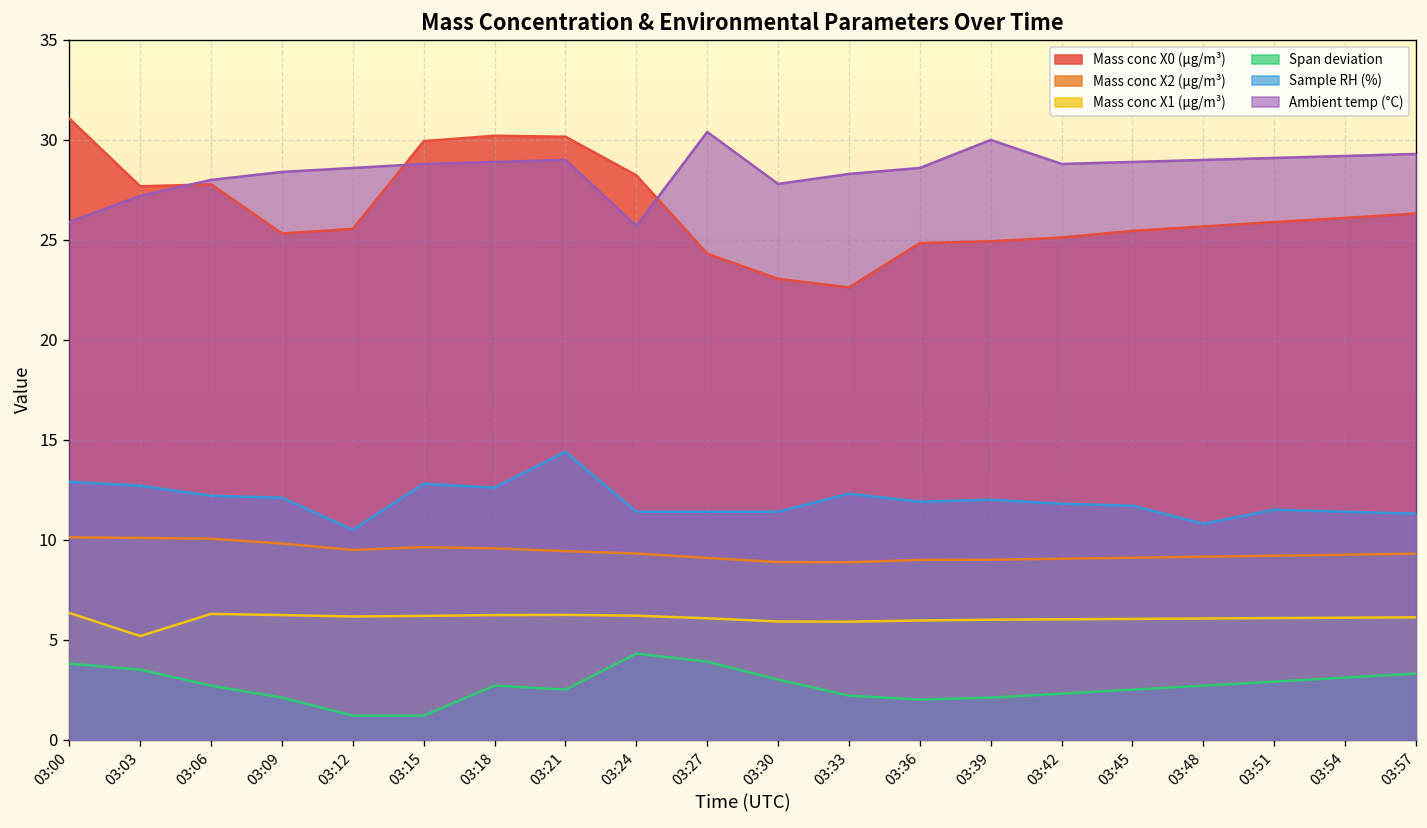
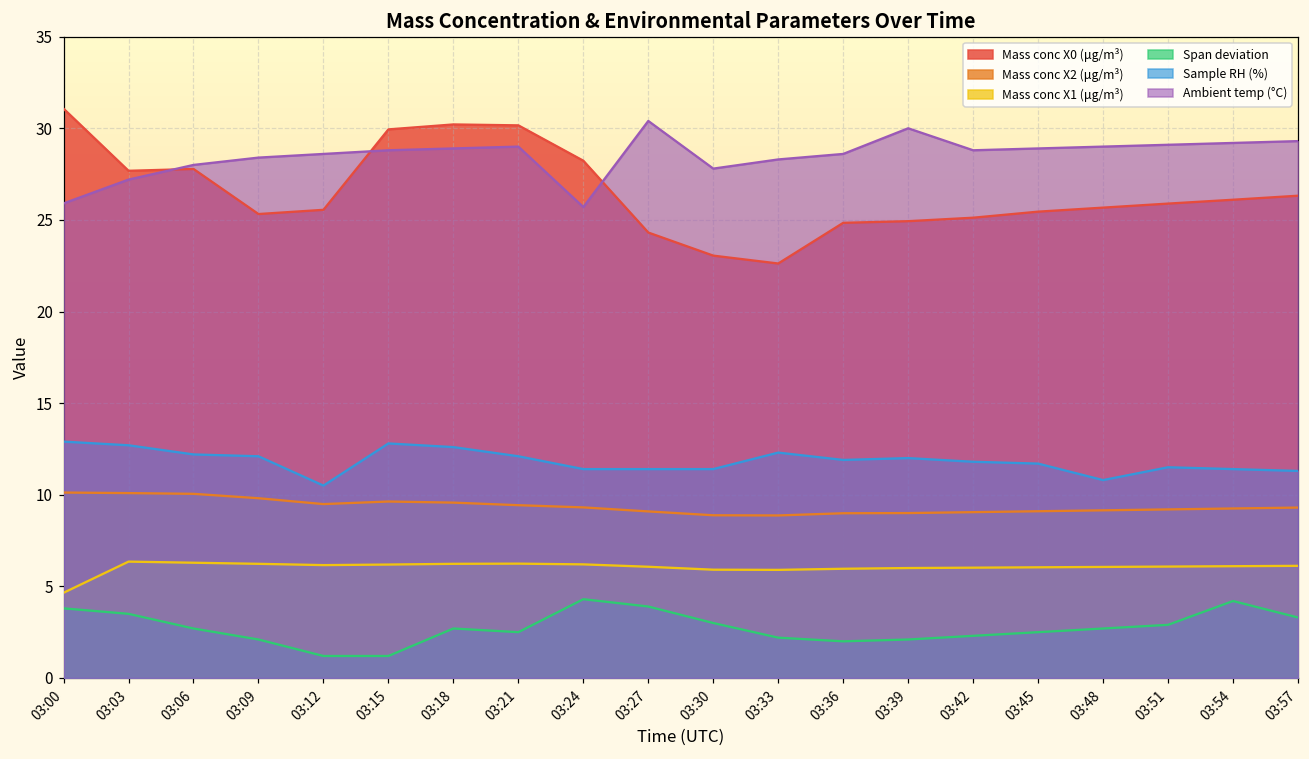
  {
    "Mass conc X1 (μg/m³)": {
-     "03:00": 6.3,
-     "03:03": 5.2,
+     "03:00": 4.7,
+     "03:03": 6.4,
      "03:06": 6.3,
      "03:09": 6.2,
      "03:12": 6.2,
      "03:15": 6.2,
      "03:18": 6.2,
      "03:21": 6.2,
      "03:24": 6.2,
      "03:27": 6.1,
      "03:30": 5.9,
      "03:33": 5.9,
      "03:36": 6.0,
      "03:39": 6.0,
      "03:42": 6.0,
      "03:45": 6.0,
      "03:48": 6.1,
      "03:51": 6.1,
      "03:54": 6.1,
      "03:57": 6.1
    },
    "Span deviation": {
      "03:00": 3.8,
      "03:03": 3.5,
      "03:06": 2.7,
      "03:09": 2.1,
      "03:12": 1.2,
      "03:15": 1.2,
      "03:18": 2.7,
      "03:21": 2.5,
      "03:24": 4.3,
      "03:27": 3.9,
      "03:30": 3.0,
      "03:33": 2.2,
      "03:36": 2.0,
      "03:39": 2.1,
      "03:42": 2.3,
      "03:45": 2.5,
      "03:48": 2.7,
      "03:51": 2.9,
-     "03:54": 3.1,
+     "03:54": 4.2,
      "03:57": 3.3
    },
    "Sample RH (%)": {
      "03:00": 12.9,
      "03:03": 12.7,
      "03:06": 12.2,
      "03:09": 12.1,
      "03:12": 10.5,
      "03:15": 12.8,
      "03:18": 12.6,
-     "03:21": 14.4,
+     "03:21": 12.1,
      "03:24": 11.4,
      "03:27": 11.4,
      "03:30": 11.4,
      "03:33": 12.3,
      "03:36": 11.9,
      "03:39": 12.0,
      "03:42": 11.8,
      "03:45": 11.7,
      "03:48": 10.8,
      "03:51": 11.5,
      "03:54": 11.4,
      "03:57": 11.3
    },
    "Ambient temp (°C)": {
      "03:00": 25.9,
      "03:03": 27.2,
      "03:06": 28.0,
      "03:09": 28.4,
      "03:12": 28.6,
      "03:15": 28.8,
      "03:18": 28.9,
      "03:21": 29.0,
      "03:24": 25.7,
      "03:27": 30.4,
      "03:30": 27.8,
      "03:33": 28.3,
      "03:36": 28.6,
      "03:39": 30.0,
      "03:42": 28.8,
      "03:45": 28.9,
      "03:48": 29.0,
      "03:51": 29.1,
      "03:54": 29.2,
      "03:57": 29.3
    }
  }
